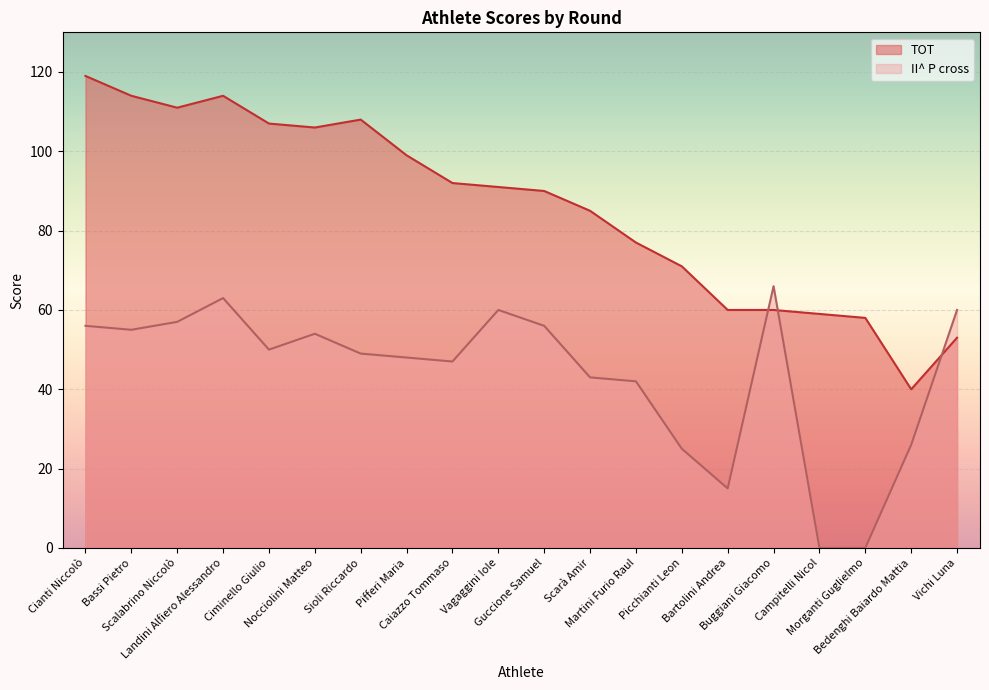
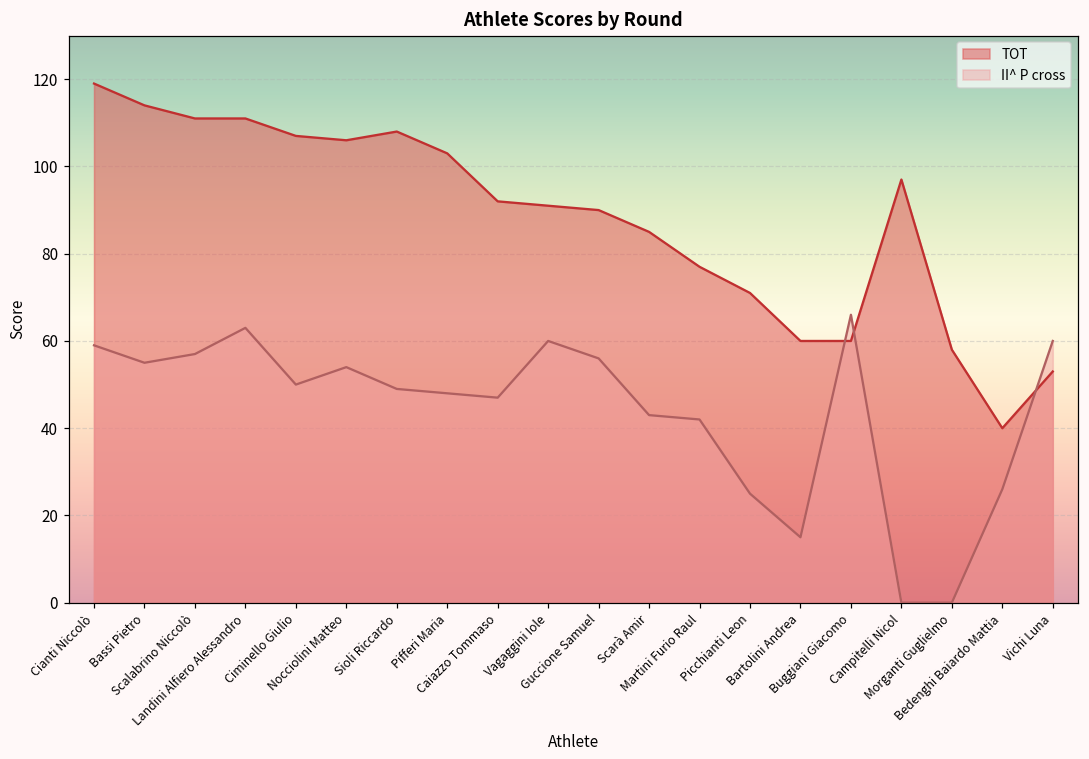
  {
    "TOT": {
      "Cianti Niccolò": 119,
      "Bassi Pietro": 114,
      "Scalabrino Niccolò": 111,
-     "Landini Alfiero Alessandro": 114,
+     "Landini Alfiero Alessandro": 111,
      "Ciminello Giulio": 107,
      "Nocciolini Matteo": 106,
      "Sioli Riccardo": 108,
-     "Pifferi Maria": 99,
+     "Pifferi Maria": 103,
      "Caiazzo Tommaso": 92,
      "Vagaggini Iole": 91,
      "Guccione Samuel": 90,
      "Scarà Amir": 85,
      "Martini Furio Raul": 77,
      "Picchianti Leon": 71,
      "Bartolini Andrea": 60,
      "Buggiani Giacomo": 60,
-     "Campitelli Nicol": 59,
+     "Campitelli Nicol": 97,
      "Morganti Guglielmo": 58,
      "Bedenghi Baiardo Mattia": 40,
      "Vichi Luna": 53
    },
    "II^ P cross": {
-     "Cianti Niccolò": 56,
+     "Cianti Niccolò": 59,
      "Bassi Pietro": 55,
      "Scalabrino Niccolò": 57,
      "Landini Alfiero Alessandro": 63,
      "Ciminello Giulio": 50,
      "Nocciolini Matteo": 54,
      "Sioli Riccardo": 49,
      "Pifferi Maria": 48,
      "Caiazzo Tommaso": 47,
      "Vagaggini Iole": 60,
      "Guccione Samuel": 56,
      "Scarà Amir": 43,
      "Martini Furio Raul": 42,
      "Picchianti Leon": 25,
      "Bartolini Andrea": 15,
      "Buggiani Giacomo": 66,
      "Campitelli Nicol": 0,
      "Morganti Guglielmo": 0,
      "Bedenghi Baiardo Mattia": 26,
      "Vichi Luna": 60
    }
  }
